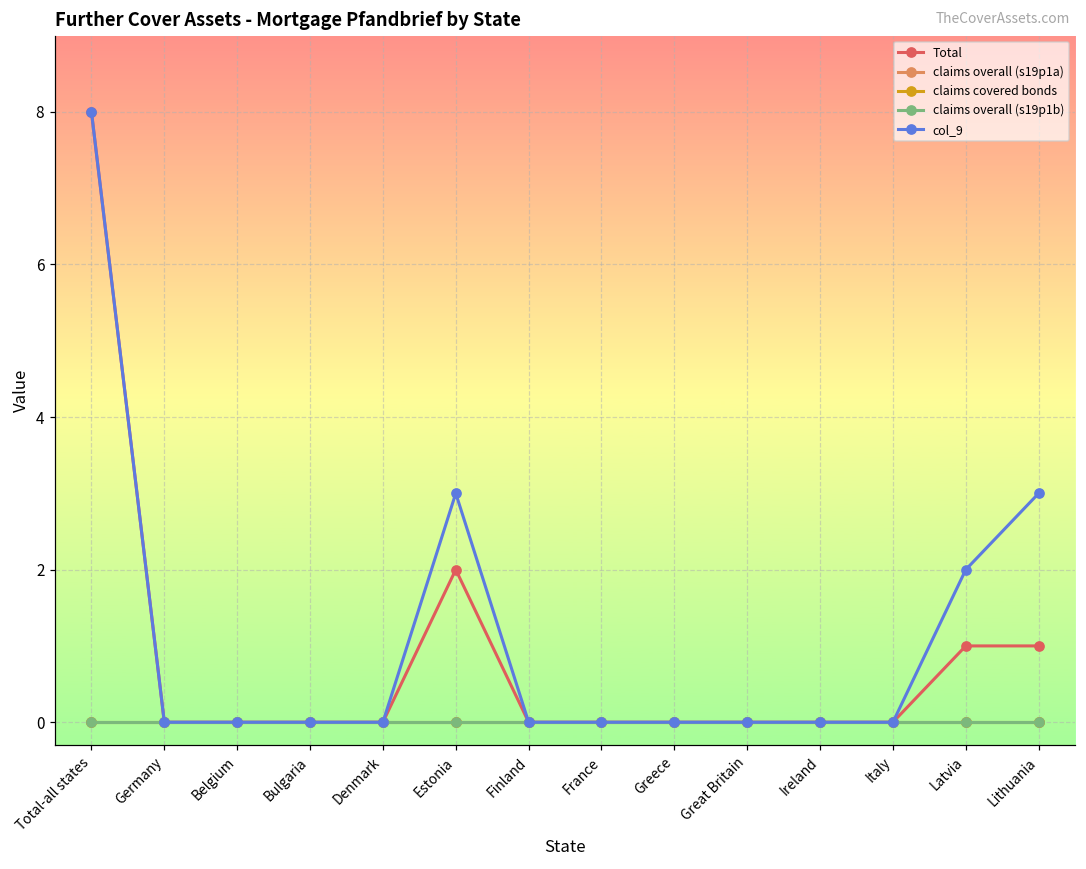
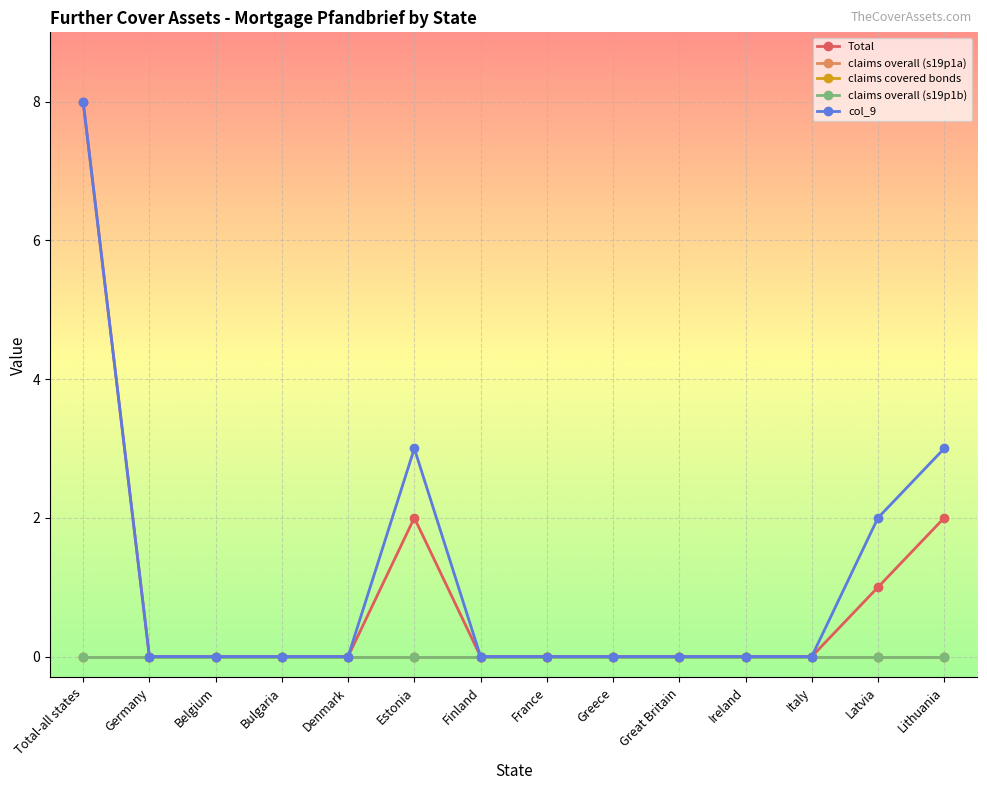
  {
    "Total": {
      "Estonia": 2,
      "Latvia": 1,
-     "Lithuania": 1
+     "Lithuania": 2
    },
    "claims overall (s19p1b)": {
      "Total-all states": 0,
      "Estonia": 0,
      "Latvia": 0,
      "Lithuania": 0
    },
    "col_9": {
      "Estonia": 3,
      "Latvia": 2,
      "Lithuania": 3
    }
  }
